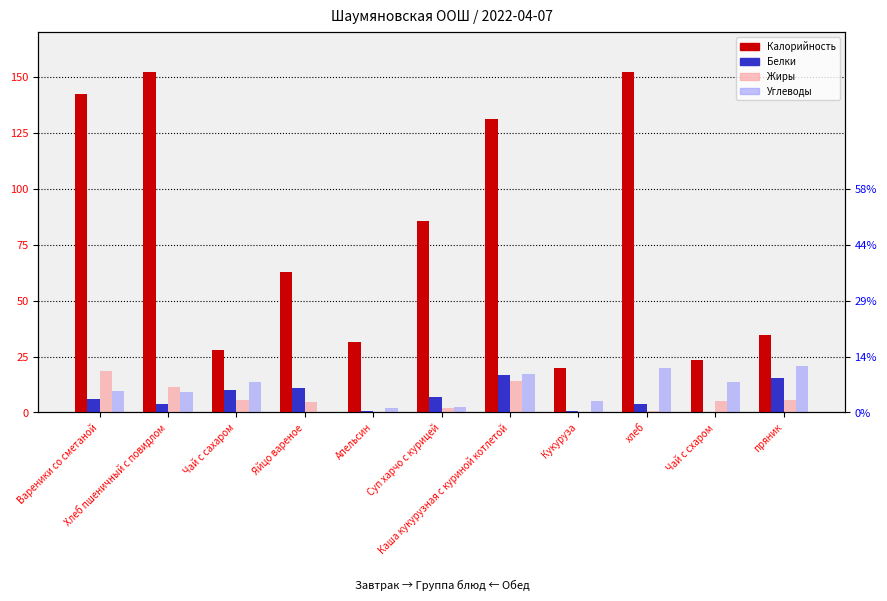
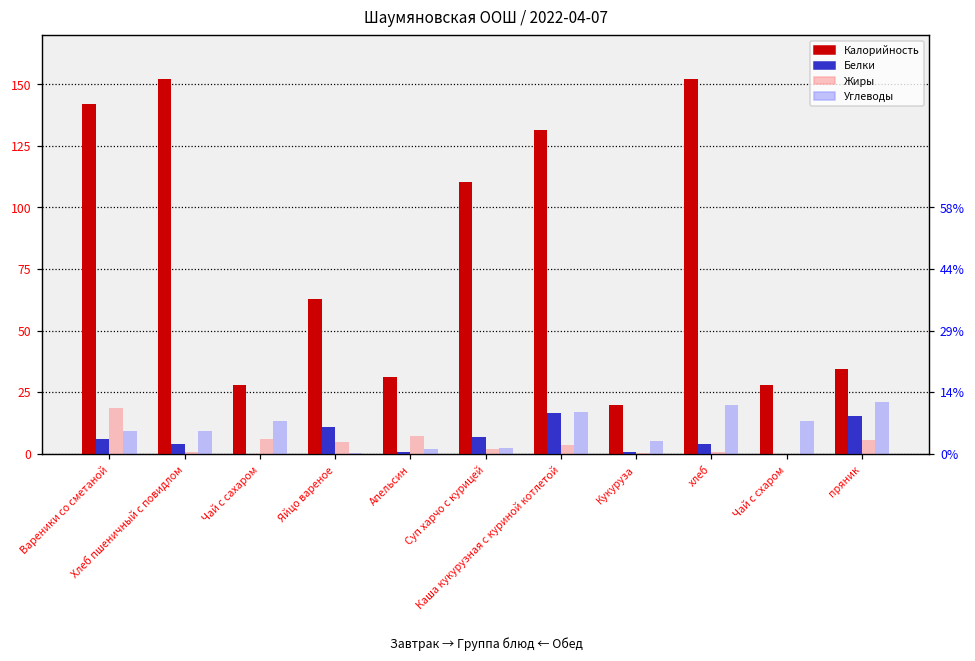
  {
    "Калорийность": {
      "Вареники со сметаной": 142,
      "Хлеб пшеничный с повидлом": 152,
      "Чай с сахаром": 28,
      "Яйцо вареное": 63,
      "Апельсин": 31,
-     "Суп харчо с курицей": 86,
+     "Суп харчо с курицей": 110,
      "Каша кукурузная с куриной котлетой": 131,
      "Кукуруза": 20,
      "хлеб": 152,
-     "Чай с схаром": 24,
+     "Чай с схаром": 28,
      "пряник": 34
    },
    "Белки": {
      "Вареники со сметаной": 6,
      "Хлеб пшеничный с повидлом": 4,
-     "Чай с сахаром": 10,
+     "Чай с сахаром": 0,
      "Яйцо вареное": 11,
      "Суп харчо с курицей": 7,
      "Каша кукурузная с куриной котлетой": 17,
      "хлеб": 4,
      "Чай с схаром": 0,
      "пряник": 15
    },
    "Жиры": {
      "Вареники со сметаной": 18,
-     "Хлеб пшеничный с повидлом": 12,
+     "Хлеб пшеничный с повидлом": 0,
      "Чай с сахаром": 6,
      "Яйцо вареное": 5,
-     "Апельсин": 0,
+     "Апельсин": 7,
      "Суп харчо с курицей": 2,
-     "Каша кукурузная с куриной котлетой": 14,
-     "Чай с схаром": 5,
+     "Каша кукурузная с куриной котлетой": 3,
+     "Чай с схаром": 0,
      "пряник": 6
    },
    "Углеводы": {
      "Вареники со сметаной": 9,
      "Хлеб пшеничный с повидлом": 9,
      "Чай с сахаром": 13,
      "Апельсин": 2,
      "Суп харчо с курицей": 2,
      "Каша кукурузная с куриной котлетой": 17,
      "Кукуруза": 5,
      "хлеб": 20,
      "Чай с схаром": 13,
      "пряник": 21
    }
  }
